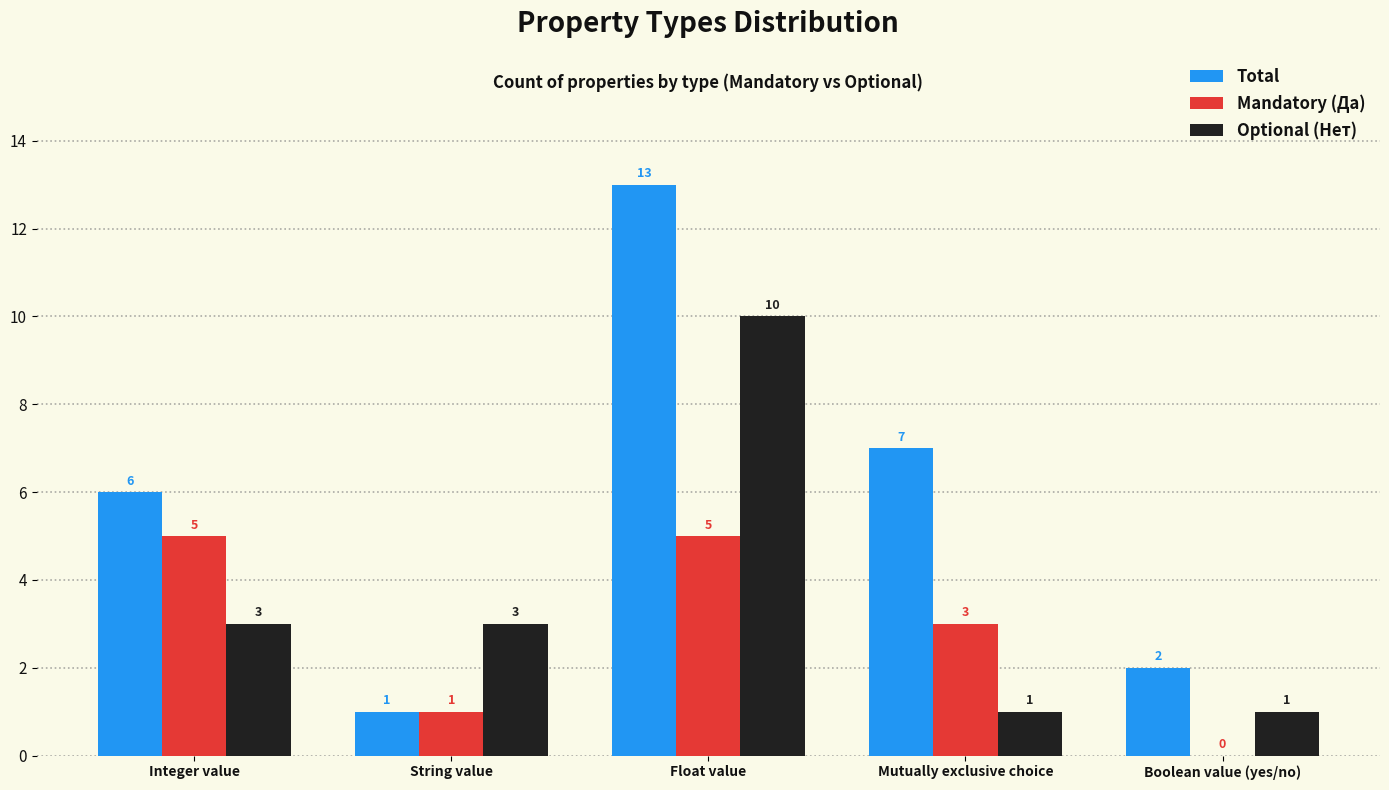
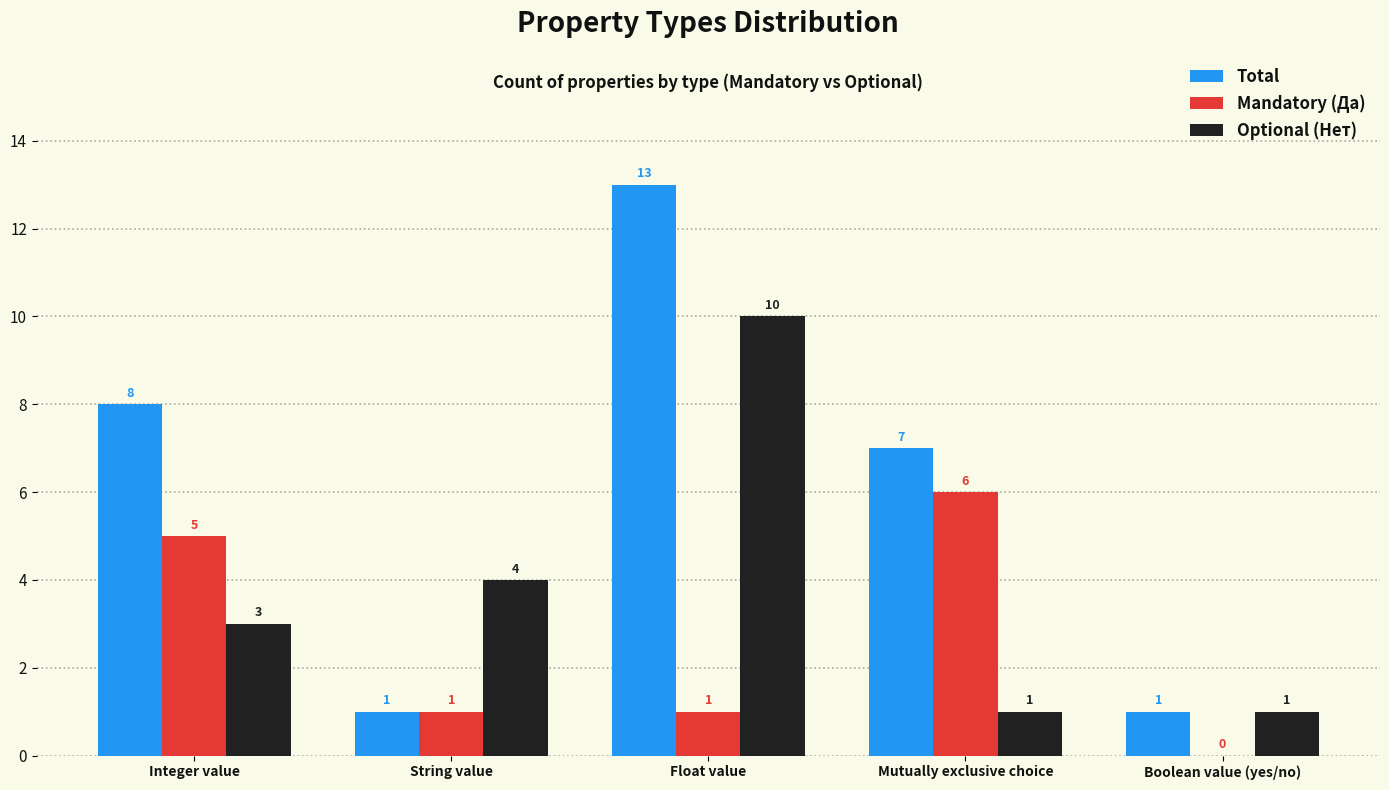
  {
    "Total": {
-     "Integer value": 6,
+     "Integer value": 8,
      "String value": 1,
      "Float value": 13,
      "Mutually exclusive choice": 7,
-     "Boolean value (yes/no)": 2
+     "Boolean value (yes/no)": 1
    },
    "Mandatory (Да)": {
      "Integer value": 5,
      "String value": 1,
-     "Float value": 5,
-     "Mutually exclusive choice": 3,
+     "Float value": 1,
+     "Mutually exclusive choice": 6,
      "Boolean value (yes/no)": 0
    },
    "Optional (Нет)": {
      "Integer value": 3,
-     "String value": 3,
+     "String value": 4,
      "Float value": 10,
      "Mutually exclusive choice": 1,
      "Boolean value (yes/no)": 1
    }
  }
